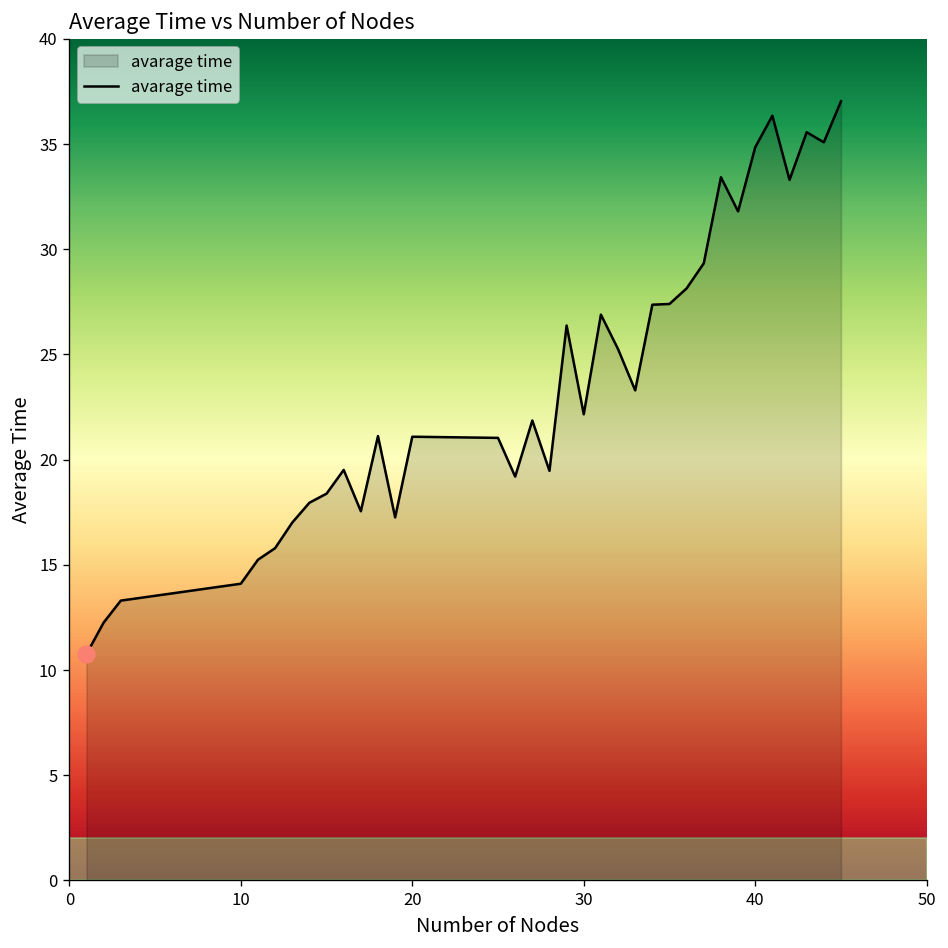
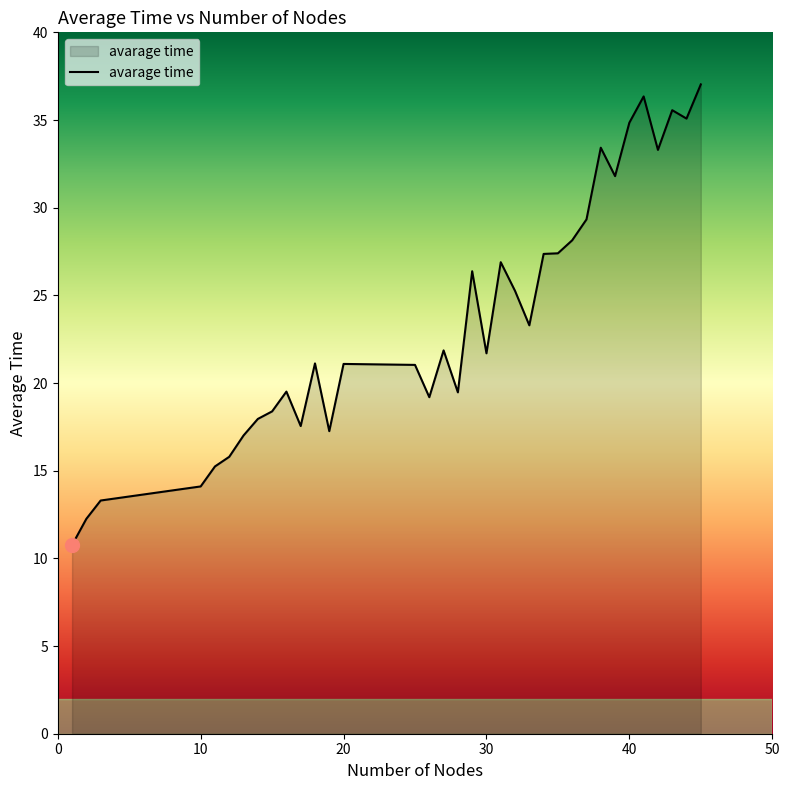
  {
    "avarage time": {
      "10": 14.1,
      "20": 21.1,
-     "30": 22.2,
+     "30": 21.7,
      "40": 34.8
    }
  }
